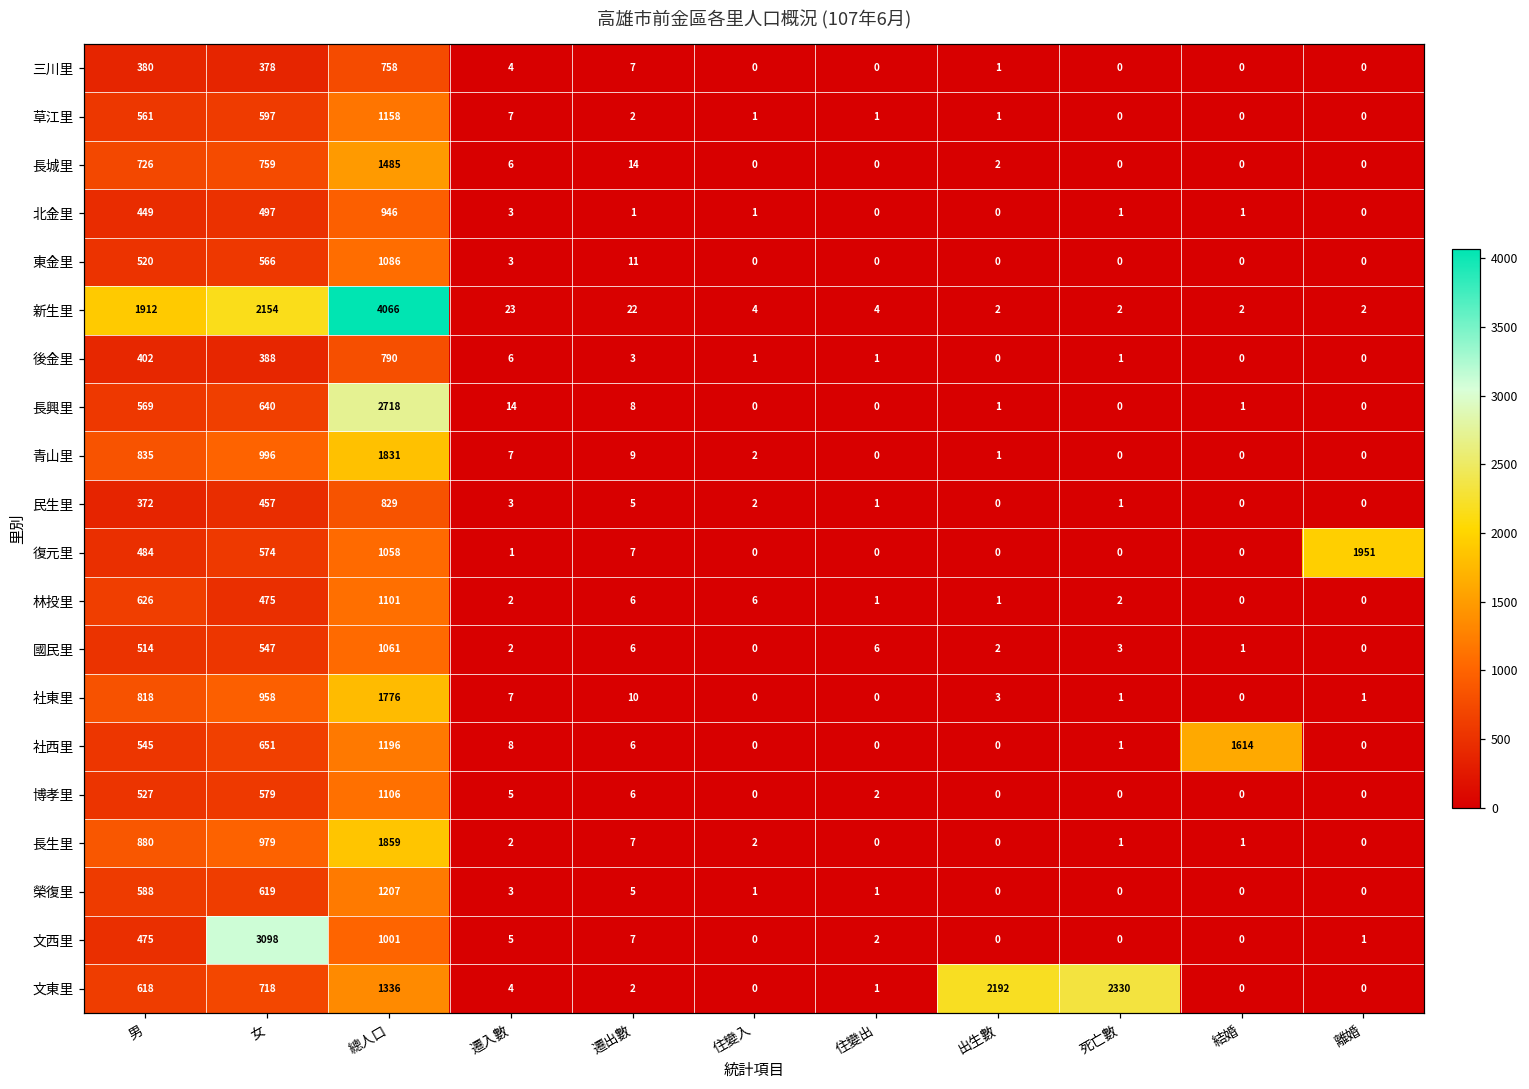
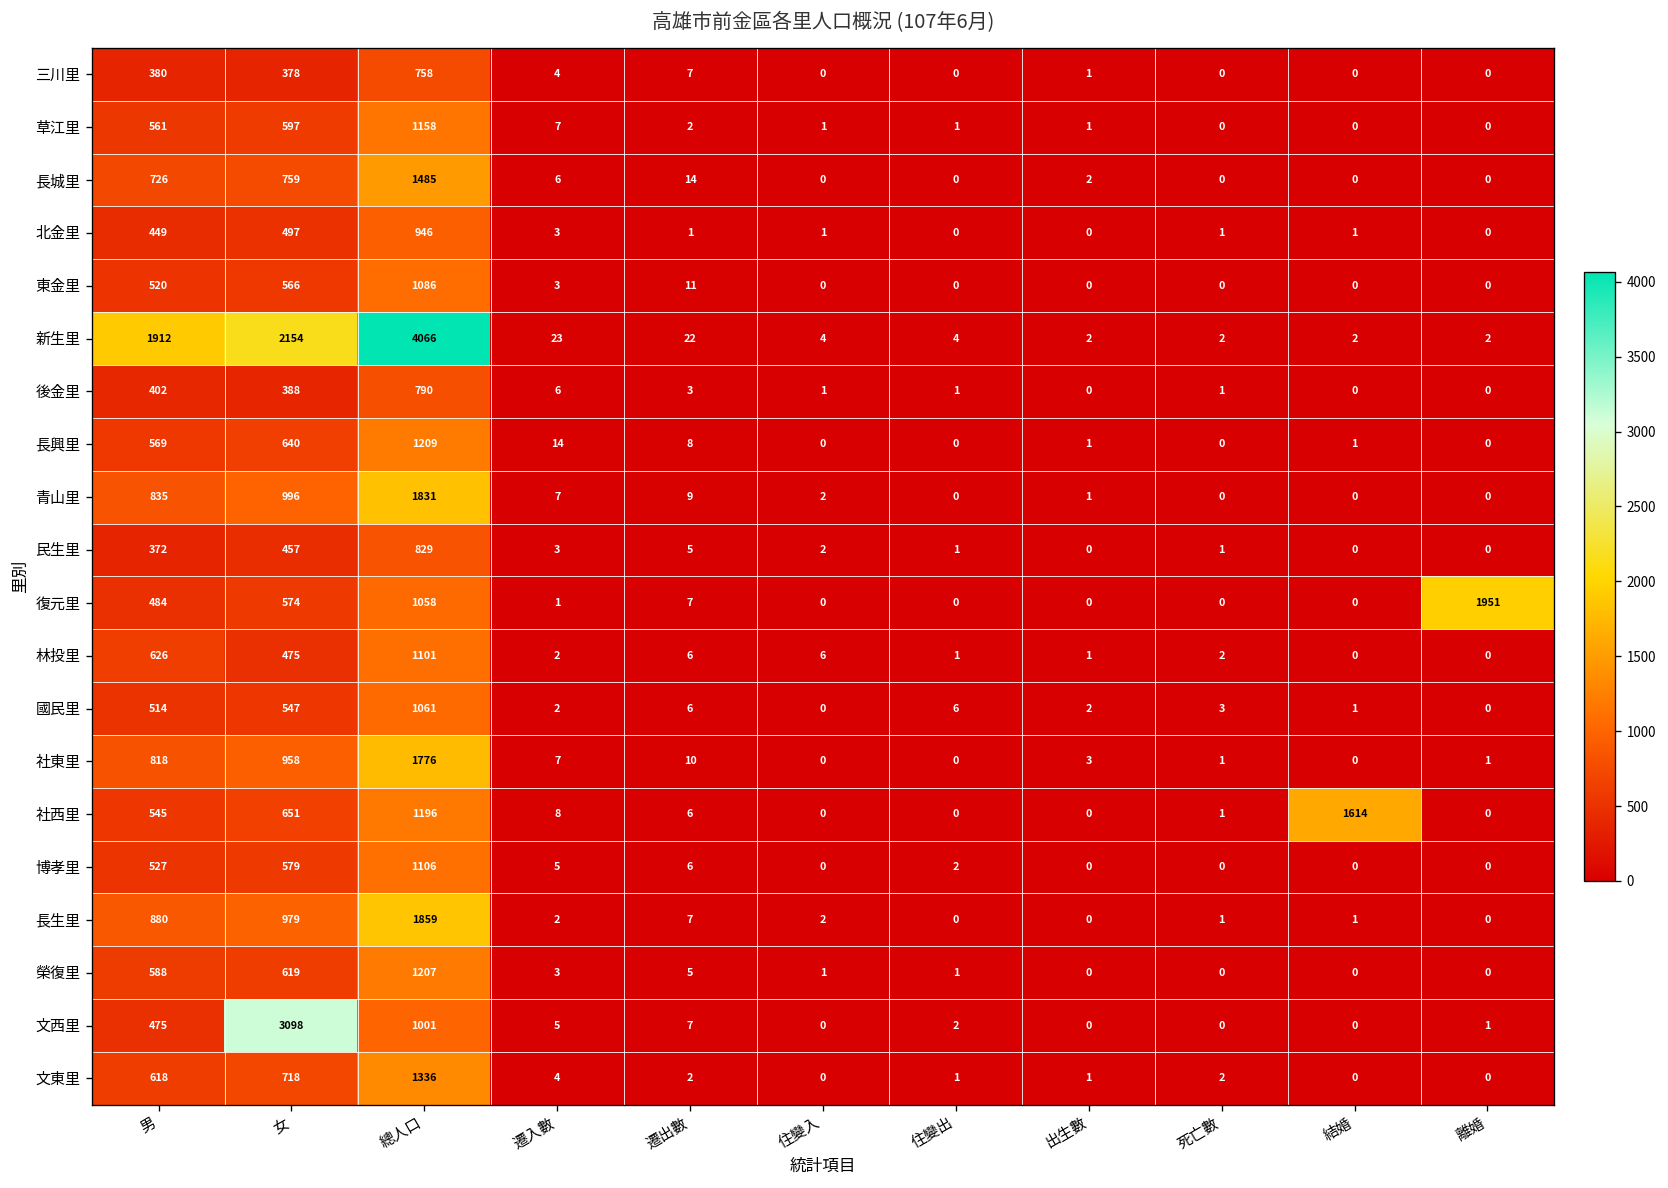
  {
    "長興里": {
      "男": 569,
      "女": 640,
-     "總人口": 2718,
+     "總人口": 1209,
      "遷入數": 14,
      "遷出數": 8,
      "住變入": 0,
      "住變出": 0,
      "出生數": 1,
      "死亡數": 0,
      "結婚": 1,
      "離婚": 0
    },
    "文東里": {
      "男": 618,
      "女": 718,
      "總人口": 1336,
      "遷入數": 4,
      "遷出數": 2,
      "住變入": 0,
      "住變出": 1,
-     "出生數": 2192,
-     "死亡數": 2330,
+     "出生數": 1,
+     "死亡數": 2,
      "結婚": 0,
      "離婚": 0
    }
  }
